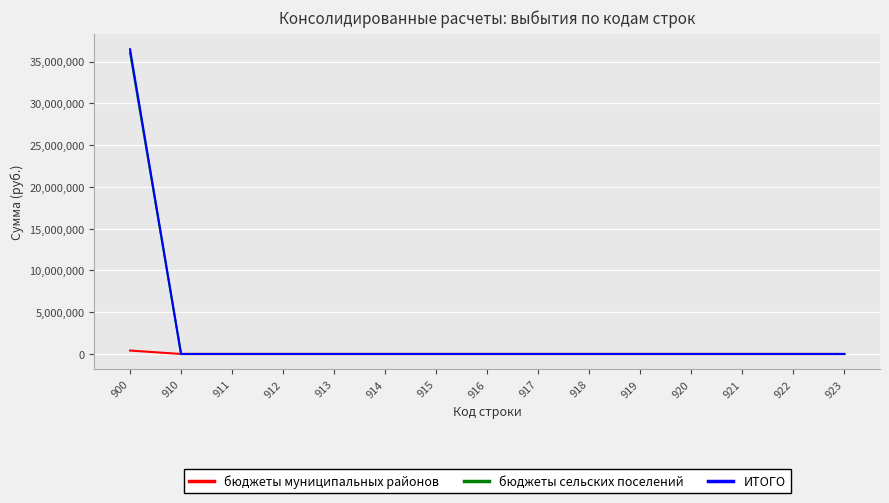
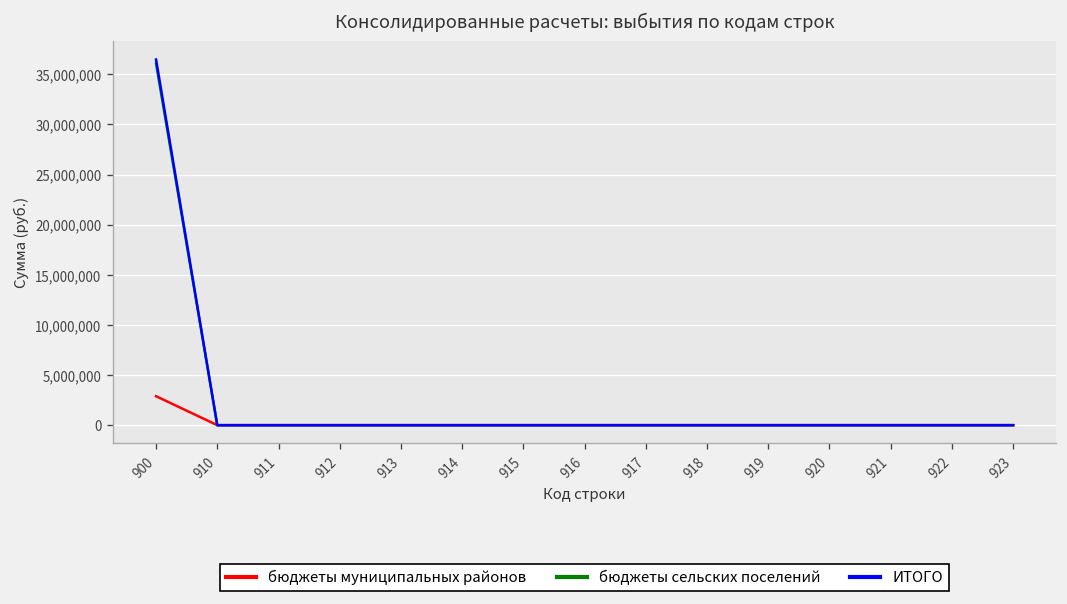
  {
    "бюджеты муниципальных районов": {
-     "900": "0"
+     "900": "3,000,000"
    },
    "бюджеты сельских поселений": {
      "900": "36,000,000"
    },
    "ИТОГО": {
      "900": "36,000,000"
    }
  }
